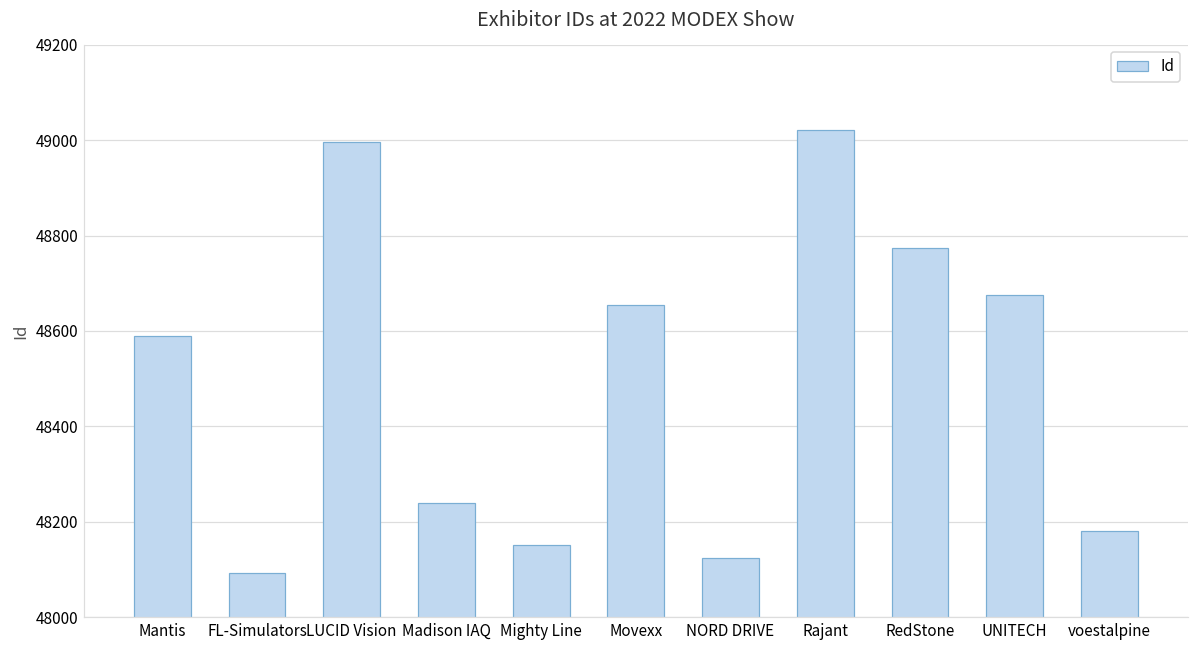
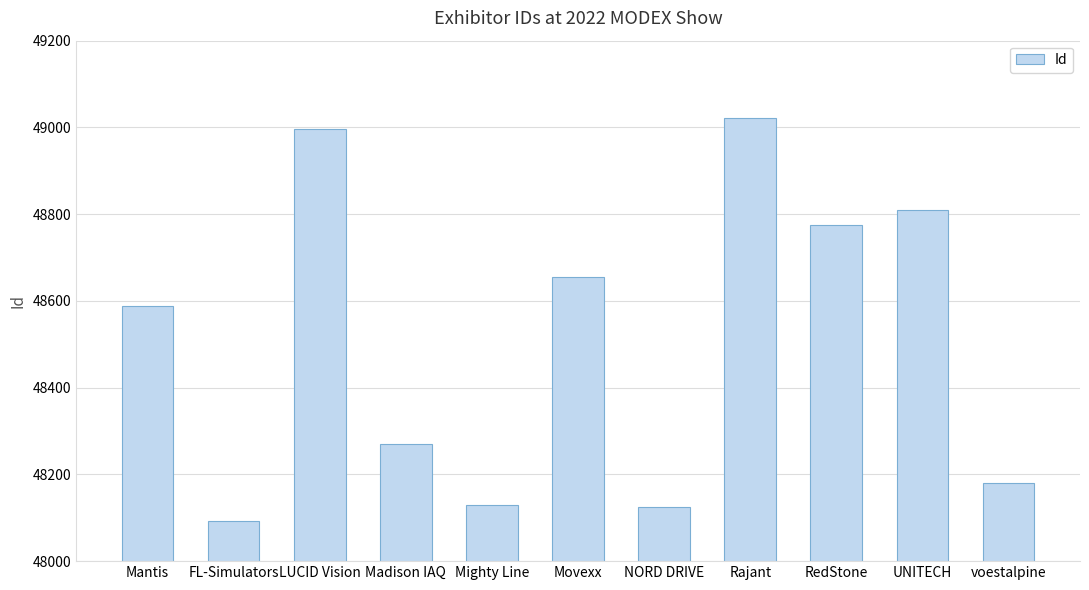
  {
    "Mantis": 48590,
    "FL-Simulators": 48090,
    "LUCID Vision": 49000,
-   "Madison IAQ": 48240,
-   "Mighty Line": 48150,
+   "Madison IAQ": 48270,
+   "Mighty Line": 48130,
    "Movexx": 48650,
    "NORD DRIVE": 48120,
    "Rajant": 49020,
    "RedStone": 48770,
-   "UNITECH": 48680,
+   "UNITECH": 48810,
    "voestalpine": 48180
  }
